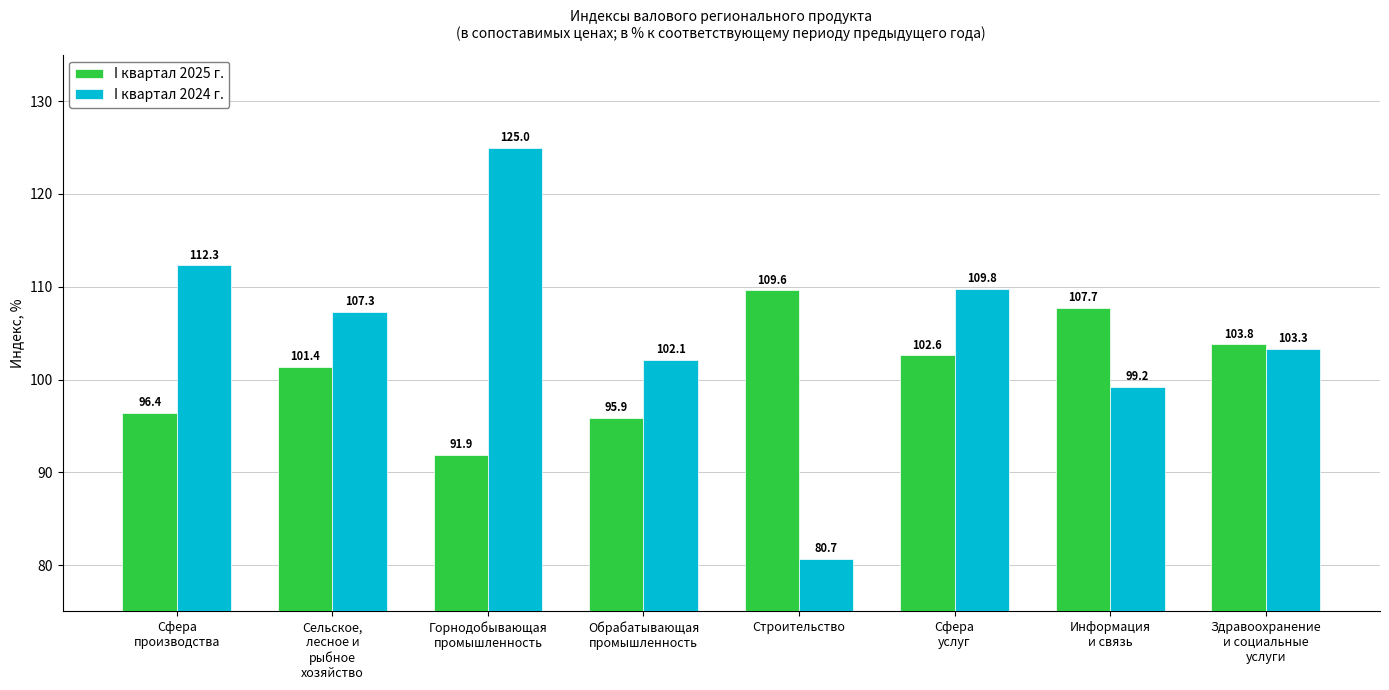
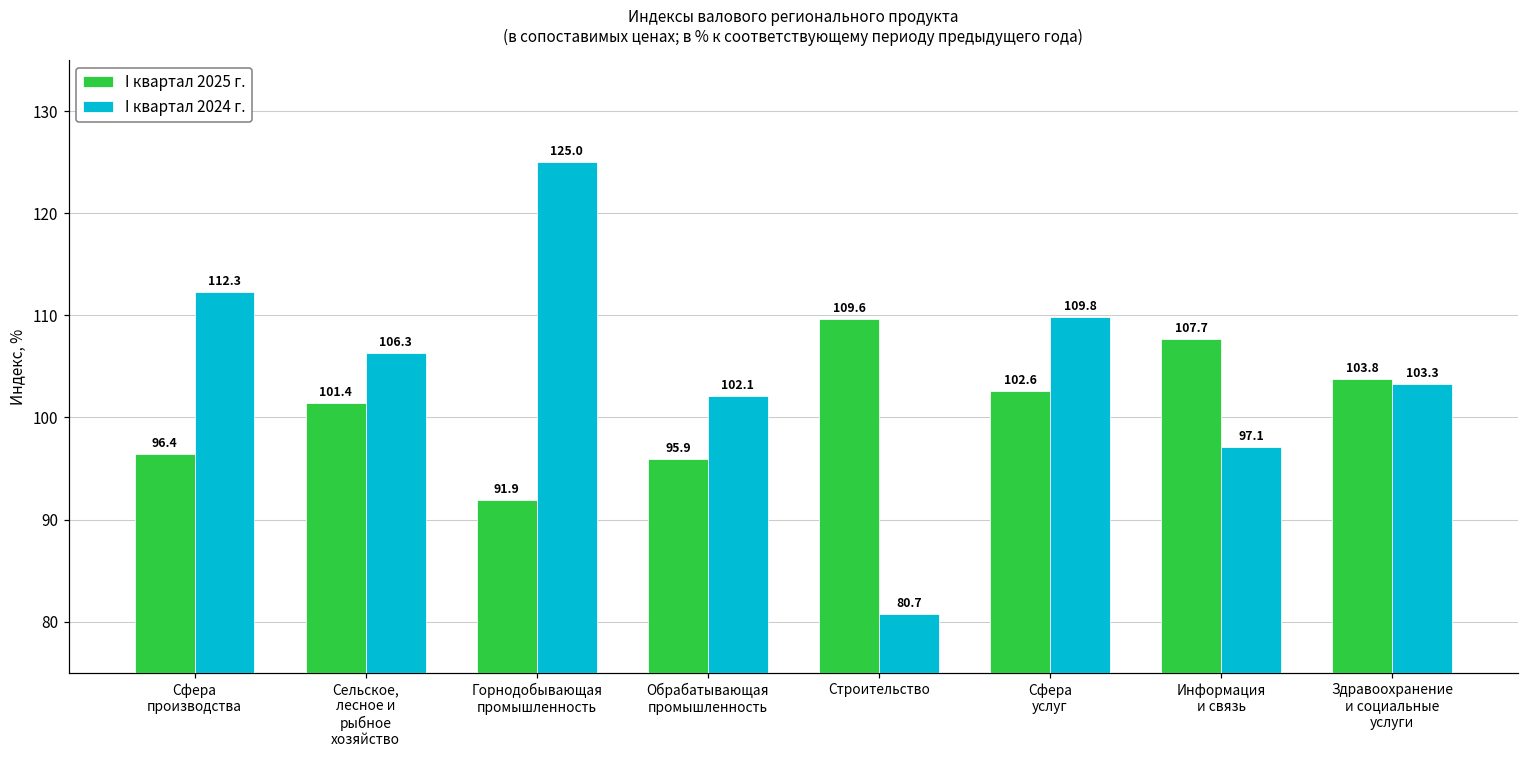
  {
    "I квартал 2025 г.": {
      "Сфера производства": 96.4,
      "Сельское, лесное и рыбное хозяйство": 101.4,
      "Горнодобывающая промышленность": 91.9,
      "Обрабатывающая промышленность": 95.9,
      "Строительство": 109.6,
      "Сфера услуг": 102.6,
      "Информация и связь": 107.7,
      "Здравоохранение и социальные услуги": 103.8
    },
    "I квартал 2024 г.": {
      "Сфера производства": 112.3,
-     "Сельское, лесное и рыбное хозяйство": 107.3,
+     "Сельское, лесное и рыбное хозяйство": 106.3,
      "Горнодобывающая промышленность": 125.0,
      "Обрабатывающая промышленность": 102.1,
      "Строительство": 80.7,
      "Сфера услуг": 109.8,
-     "Информация и связь": 99.2,
+     "Информация и связь": 97.1,
      "Здравоохранение и социальные услуги": 103.3
    }
  }
